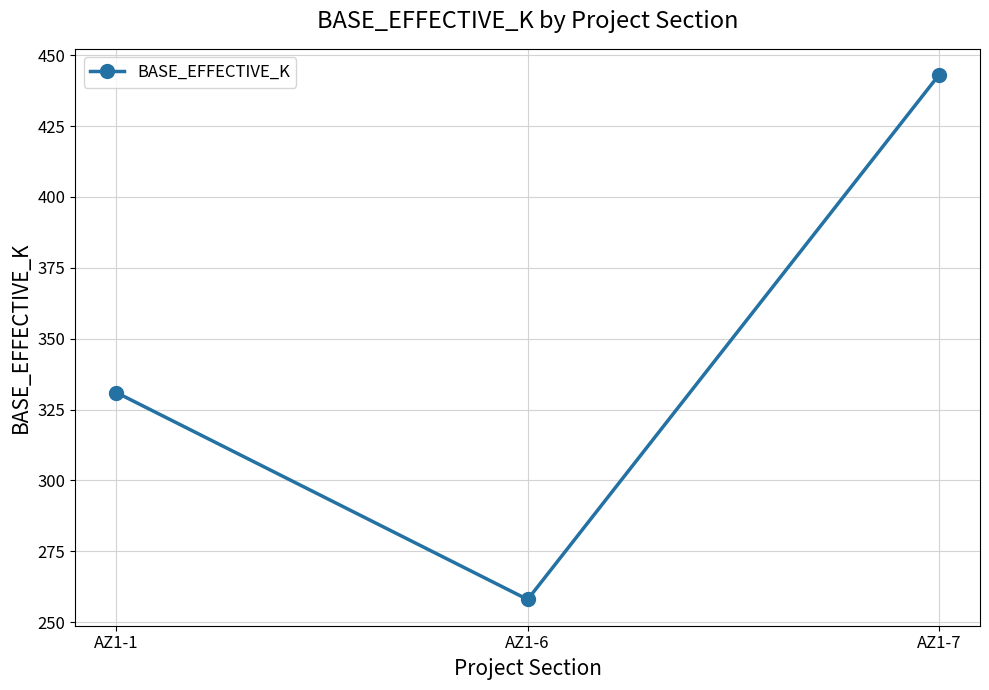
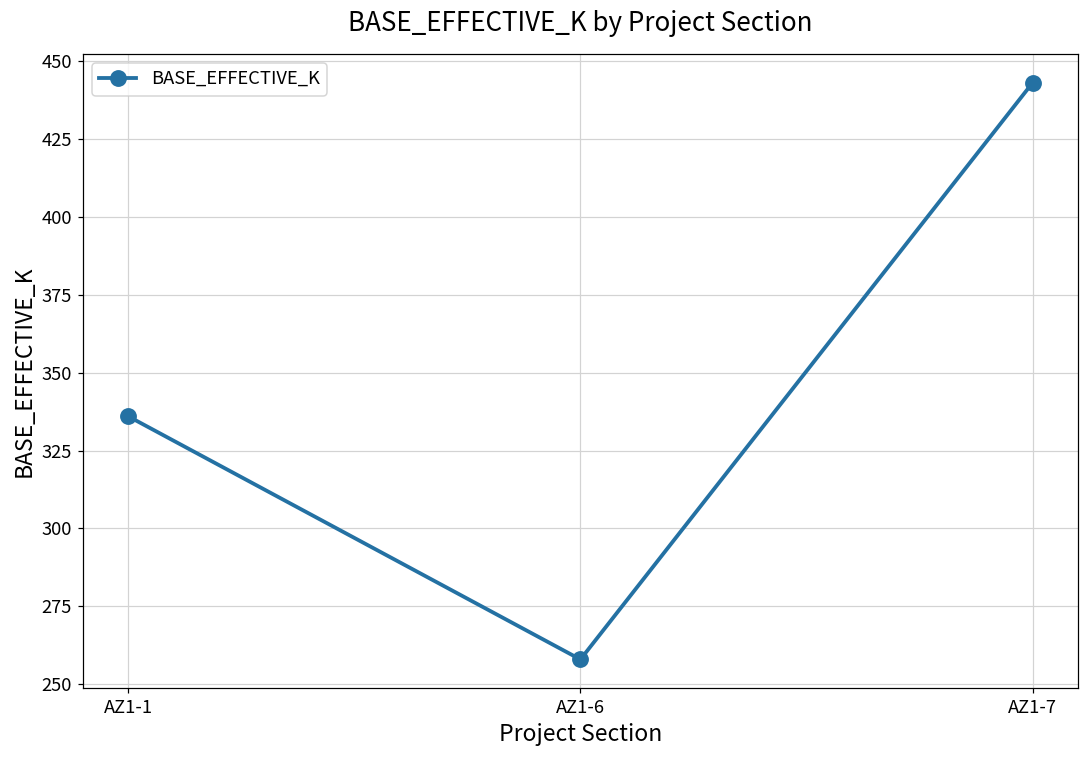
  {
-   "AZ1-1": 331,
+   "AZ1-1": 336,
    "AZ1-6": 258,
    "AZ1-7": 443
  }
